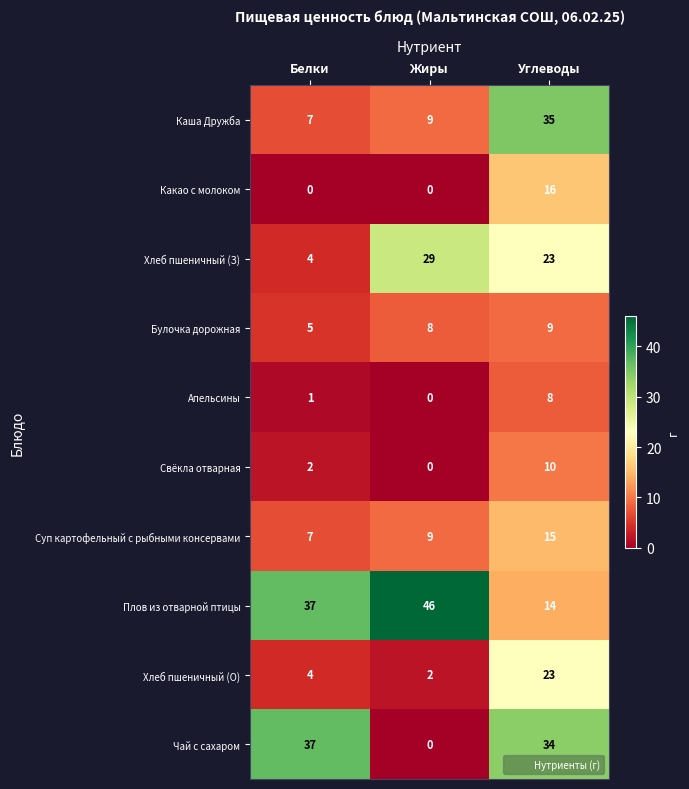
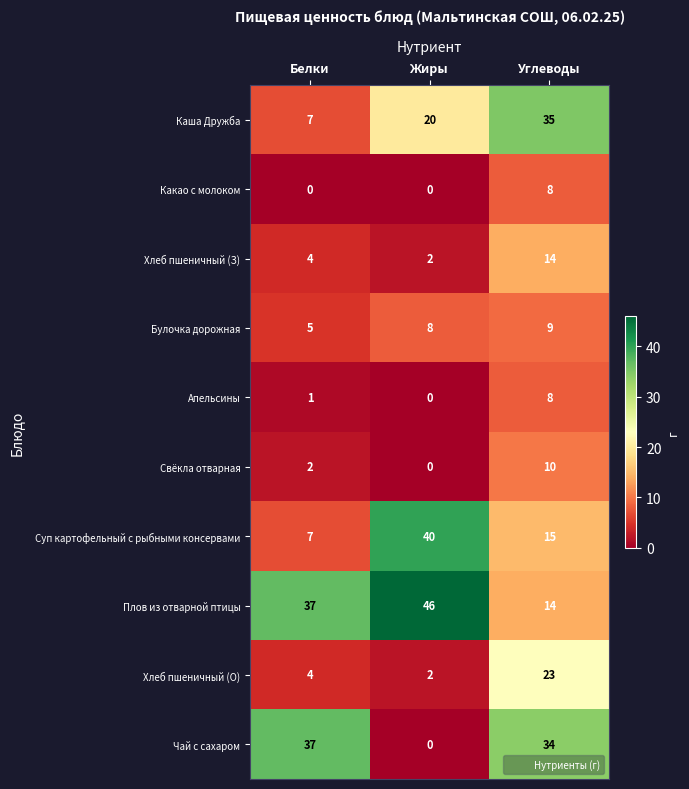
  {
    "Каша Дружба": {
      "Белки": 7,
-     "Жиры": 9,
+     "Жиры": 20,
      "Углеводы": 35
    },
    "Какао с молоком": {
      "Белки": 0,
      "Жиры": 0,
-     "Углеводы": 16
+     "Углеводы": 8
    },
    "Хлеб пшеничный (З)": {
      "Белки": 4,
-     "Жиры": 29,
-     "Углеводы": 23
+     "Жиры": 2,
+     "Углеводы": 14
    },
    "Булочка дорожная": {
      "Белки": 5,
      "Жиры": 8,
      "Углеводы": 9
    },
    "Апельсины": {
      "Белки": 1,
      "Жиры": 0,
      "Углеводы": 8
    },
    "Свёкла отварная": {
      "Белки": 2,
      "Жиры": 0,
      "Углеводы": 10
    },
    "Суп картофельный с рыбными консервами": {
      "Белки": 7,
-     "Жиры": 9,
+     "Жиры": 40,
      "Углеводы": 15
    },
    "Плов из отварной птицы": {
      "Белки": 37,
      "Жиры": 46,
      "Углеводы": 14
    },
    "Хлеб пшеничный (О)": {
      "Белки": 4,
      "Жиры": 2,
      "Углеводы": 23
    },
    "Чай с сахаром": {
      "Белки": 37,
      "Жиры": 0,
      "Углеводы": 34
    }
  }
